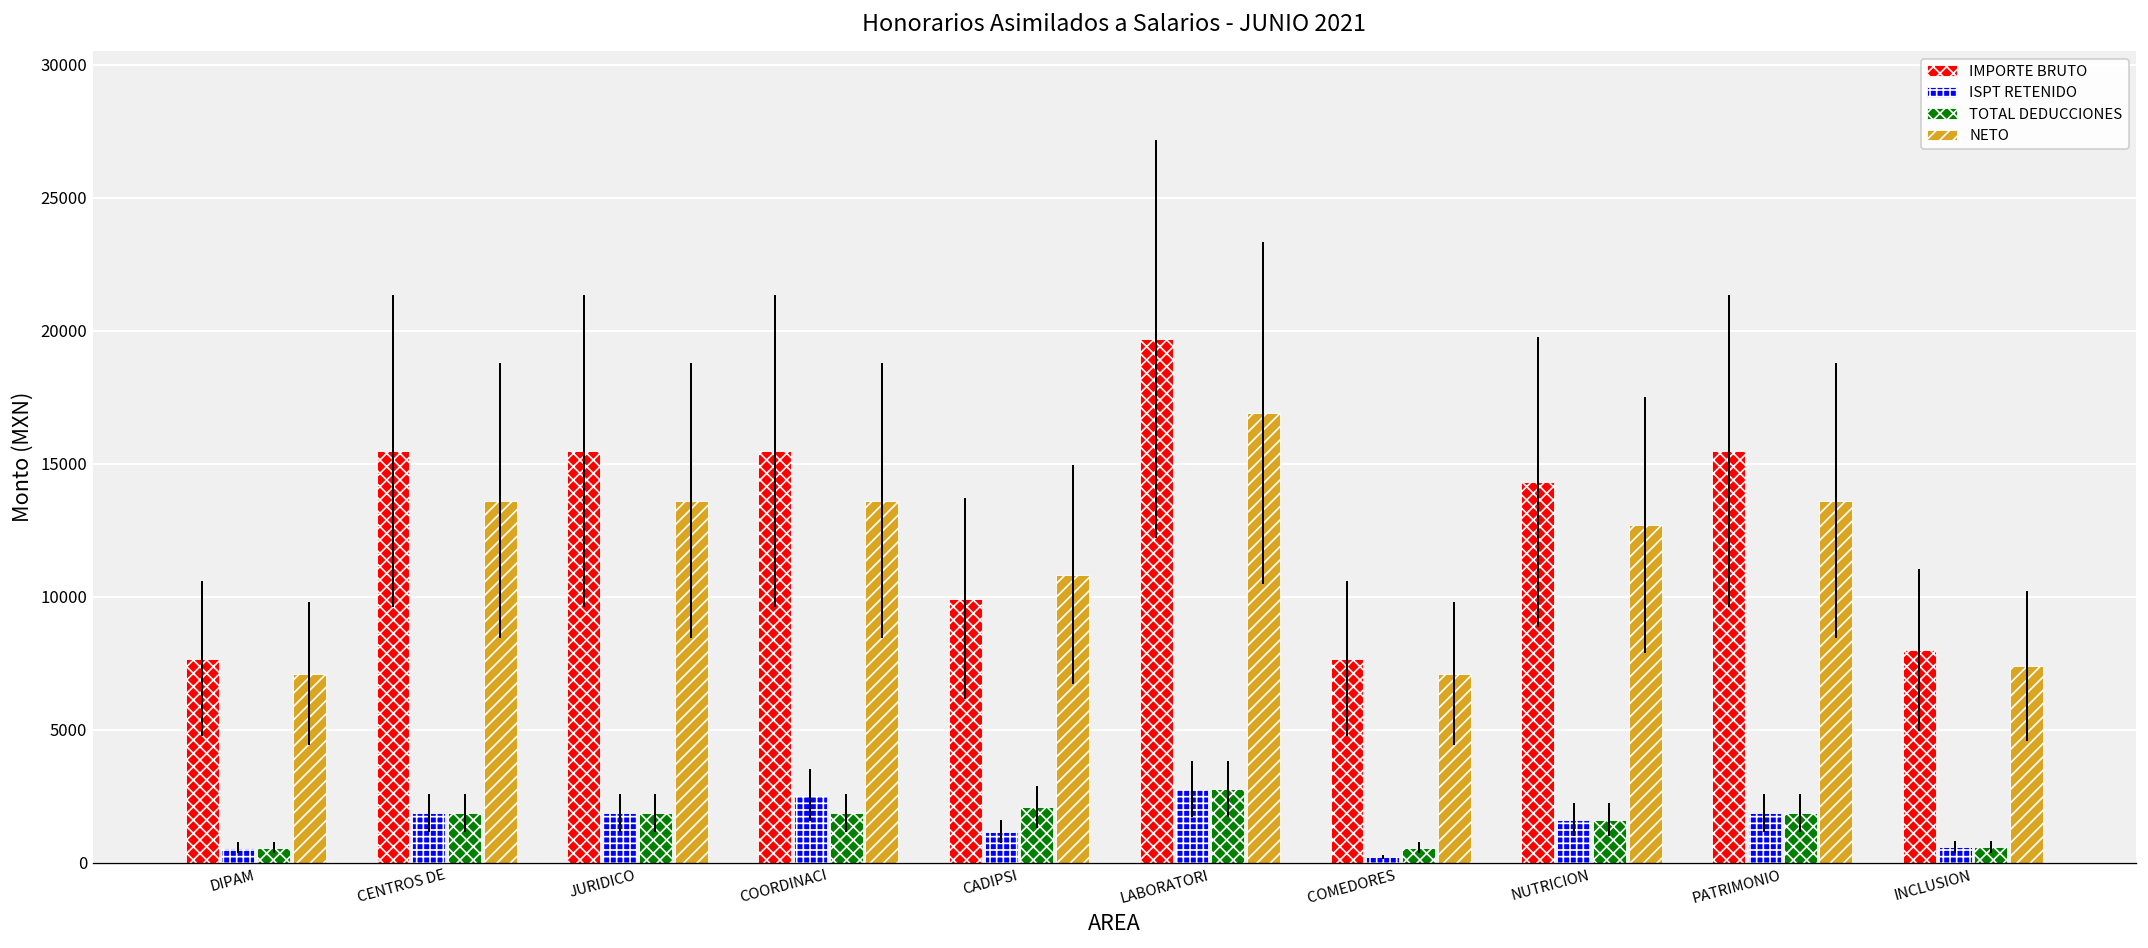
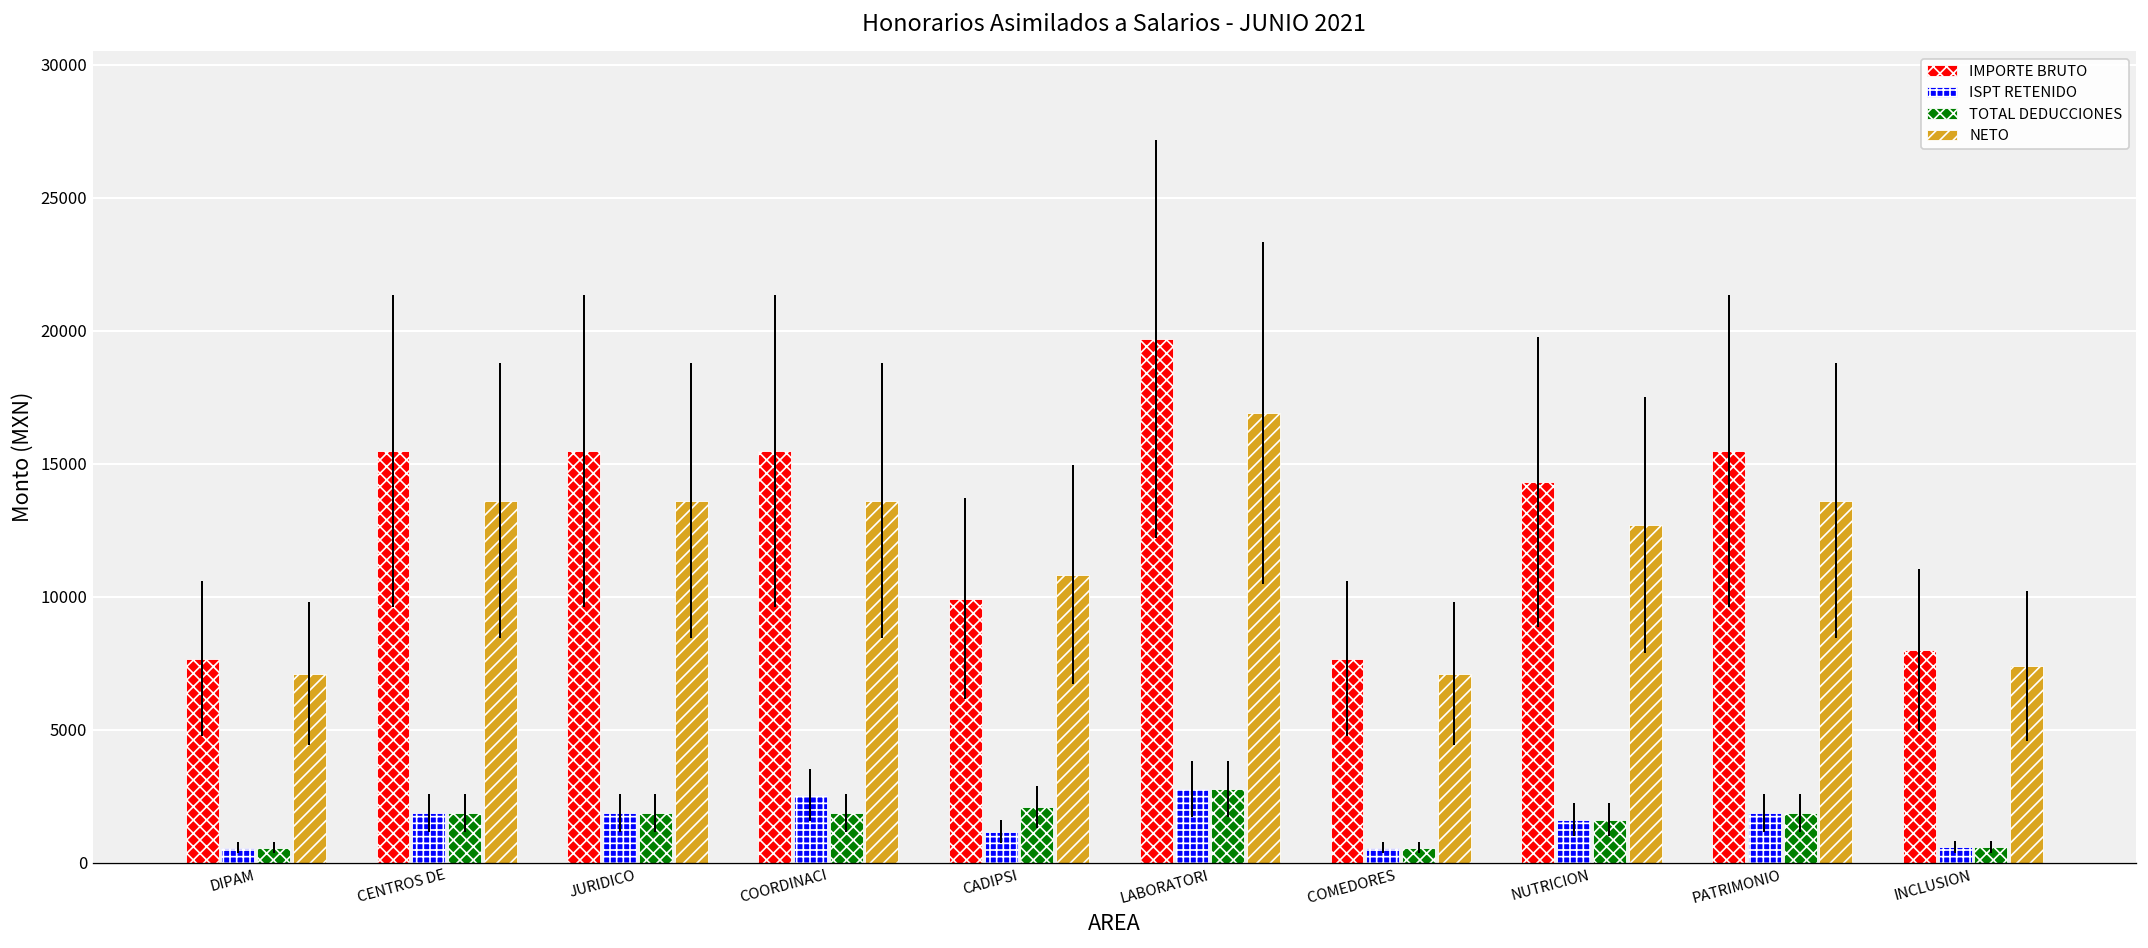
  {
    "IMPORTE BRUTO": {
      "DIPAM": 7700,
      "CENTROS DE": 15500,
      "JURIDICO": 15500,
      "COORDINACI": 15500,
      "CADIPSI": 9900,
      "LABORATORI": 19700,
      "COMEDORES": 7700,
      "NUTRICION": 14300,
      "PATRIMONIO": 15500,
      "INCLUSION": 8000
    },
    "ISPT RETENIDO": {
      "DIPAM": 600,
      "CENTROS DE": 1900,
      "JURIDICO": 1900,
      "COORDINACI": 2500,
      "CADIPSI": 1200,
      "LABORATORI": 2800,
-     "COMEDORES": 200,
+     "COMEDORES": 600,
      "NUTRICION": 1600,
      "PATRIMONIO": 1900,
      "INCLUSION": 600
    },
    "TOTAL DEDUCCIONES": {
      "DIPAM": 600,
      "CENTROS DE": 1900,
      "JURIDICO": 1900,
      "COORDINACI": 1900,
      "CADIPSI": 2100,
      "LABORATORI": 2800,
      "COMEDORES": 600,
      "NUTRICION": 1600,
      "PATRIMONIO": 1900,
      "INCLUSION": 600
    },
    "NETO": {
      "DIPAM": 7100,
      "CENTROS DE": 13600,
      "JURIDICO": 13600,
      "COORDINACI": 13600,
      "CADIPSI": 10800,
      "LABORATORI": 16900,
      "COMEDORES": 7100,
      "NUTRICION": 12700,
      "PATRIMONIO": 13600,
      "INCLUSION": 7400
    }
  }
